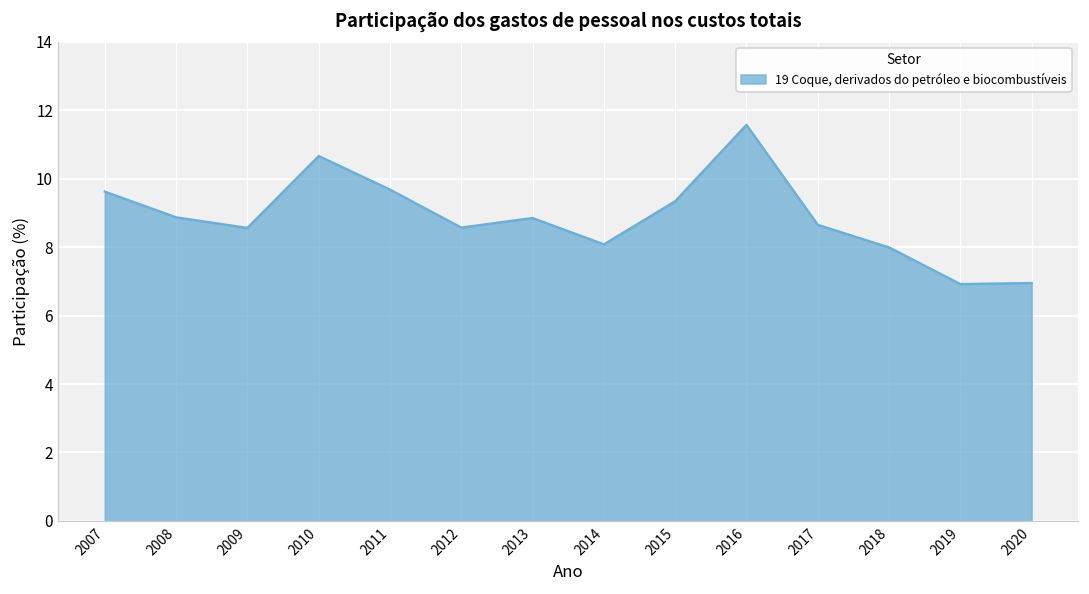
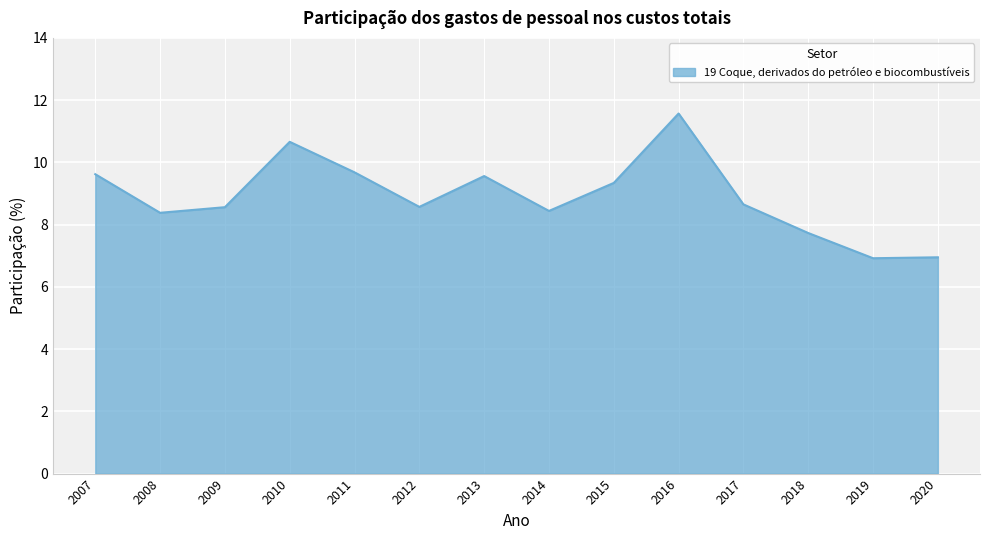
  {
    "2007": 9.6,
-   "2008": 8.9,
+   "2008": 8.4,
    "2009": 8.6,
    "2010": 10.7,
    "2011": 9.7,
    "2012": 8.6,
-   "2013": 8.9,
-   "2014": 8.1,
+   "2013": 9.6,
+   "2014": 8.4,
    "2015": 9.3,
    "2016": 11.6,
    "2017": 8.7,
-   "2018": 8.0,
+   "2018": 7.7,
    "2019": 6.9,
    "2020": 7.0
  }
